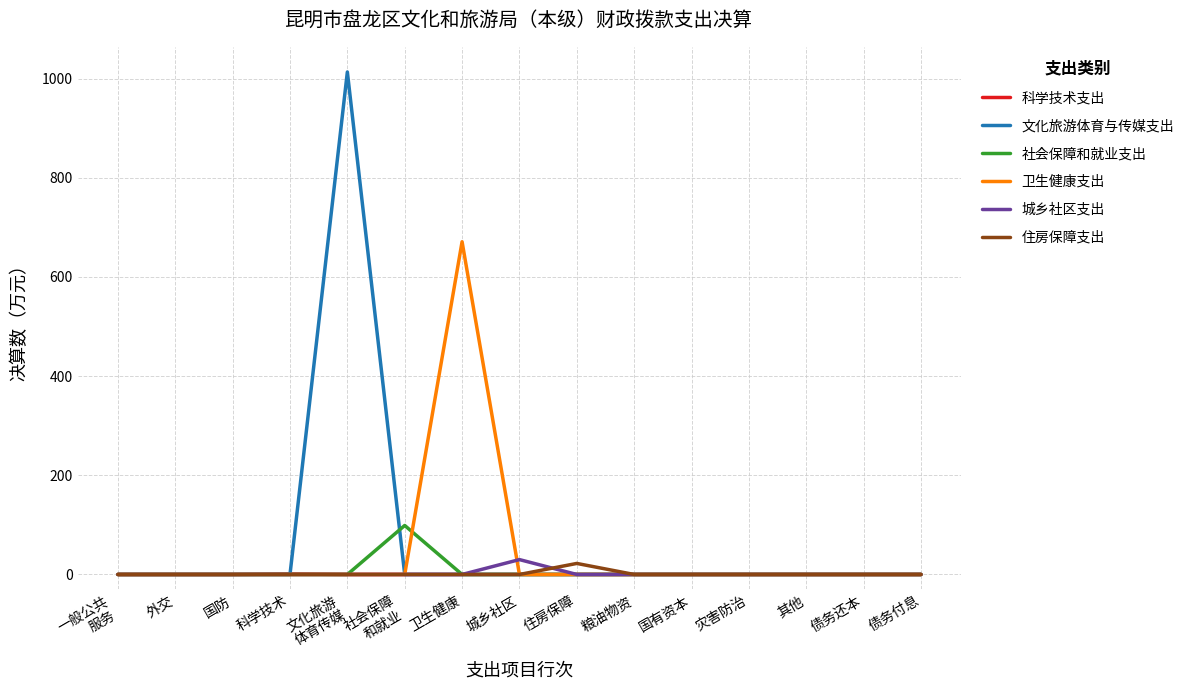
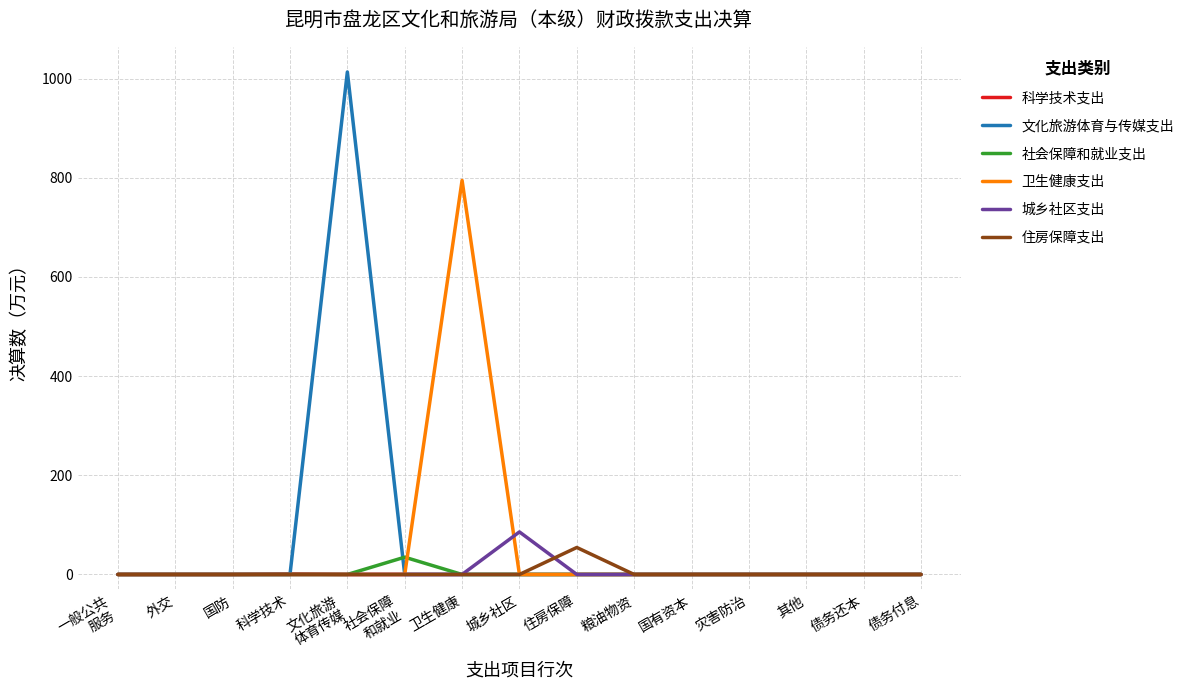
  {
    "文化旅游体育与传媒支出": {
      "文化旅游 体育传媒": 1010
    },
    "社会保障和就业支出": {
-     "社会保障 和就业": 100
+     "社会保障 和就业": 30
    },
    "卫生健康支出": {
-     "卫生健康": 670
+     "卫生健康": 790
    },
    "城乡社区支出": {
-     "城乡社区": 30
+     "城乡社区": 90
    },
    "住房保障支出": {
-     "住房保障": 20
+     "住房保障": 50
    }
  }
